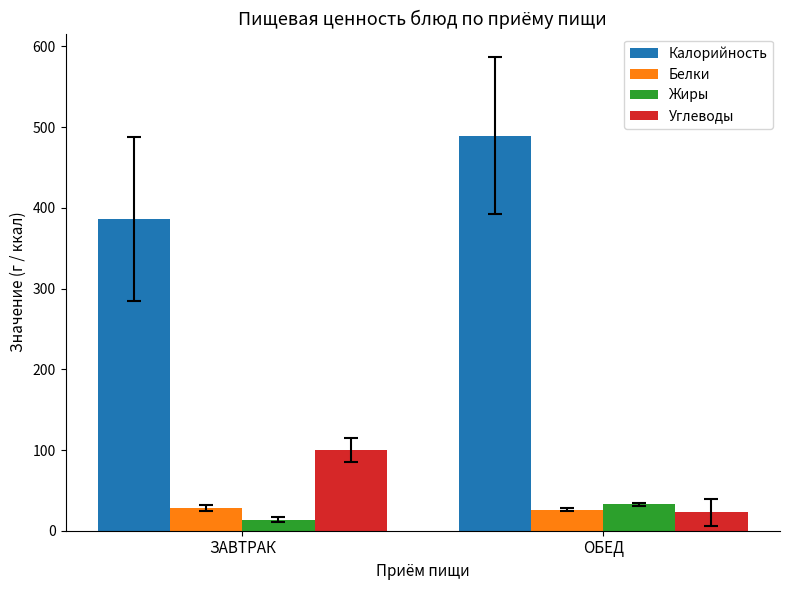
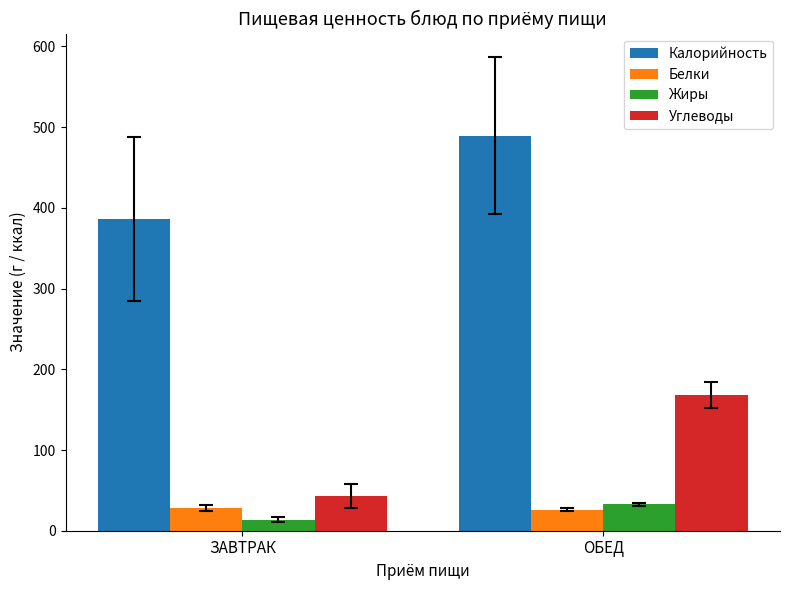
  {
    "Белки": {
      "ЗАВТРАК": 30,
      "ОБЕД": 30
    },
    "Жиры": {
      "ЗАВТРАК": 10,
      "ОБЕД": 30
    },
    "Углеводы": {
-     "ЗАВТРАК": 100,
-     "ОБЕД": 20
+     "ЗАВТРАК": 40,
+     "ОБЕД": 170
    }
  }
